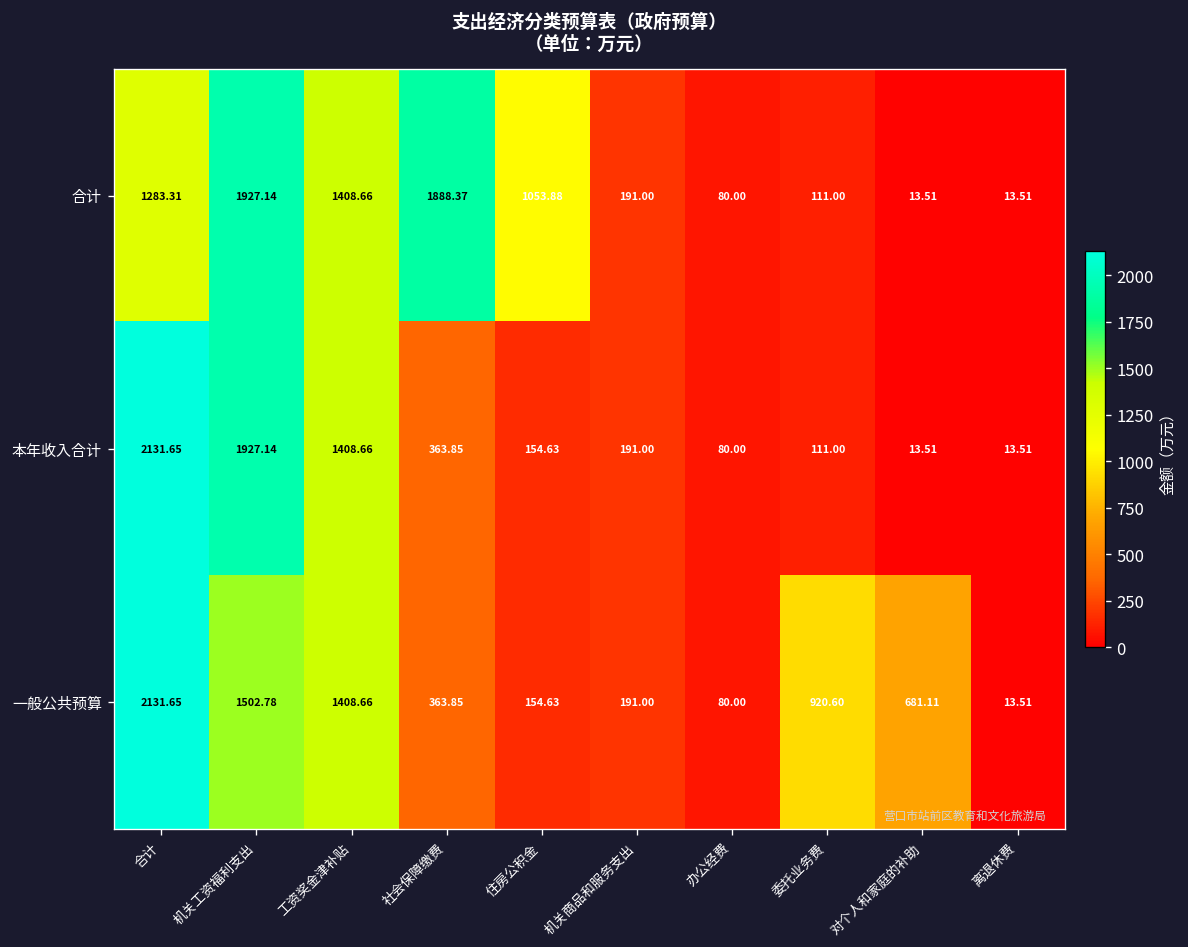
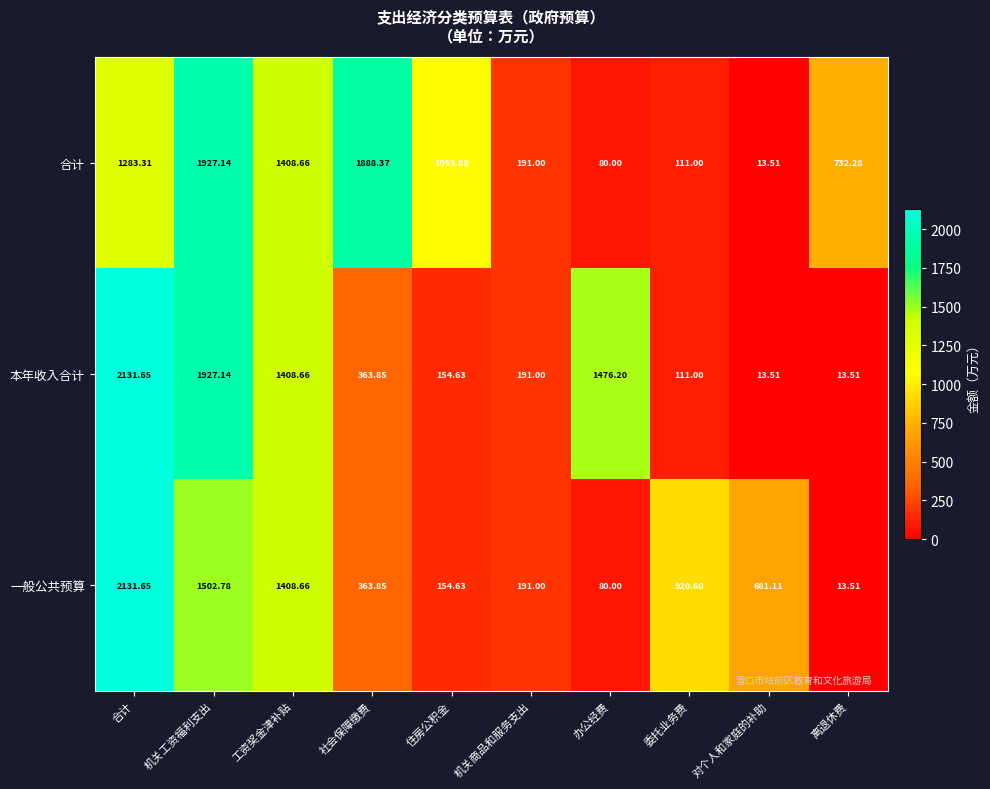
  {
    "合计": {
      "合计": 1283.31,
      "机关工资福利支出": 1927.14,
      "工资奖金津补贴": 1408.66,
      "社会保障缴费": 1888.37,
      "住房公积金": 1053.88,
      "机关商品和服务支出": 191.00,
      "办公经费": 80.00,
      "委托业务费": 111.00,
      "对个人和家庭的补助": 13.51,
-     "离退休费": 13.51
+     "离退休费": 732.28
    },
    "本年收入合计": {
      "合计": 2131.65,
      "机关工资福利支出": 1927.14,
      "工资奖金津补贴": 1408.66,
      "社会保障缴费": 363.85,
      "住房公积金": 154.63,
      "机关商品和服务支出": 191.00,
-     "办公经费": 80.00,
+     "办公经费": 1476.20,
      "委托业务费": 111.00,
      "对个人和家庭的补助": 13.51,
      "离退休费": 13.51
    },
    "一般公共预算": {
      "合计": 2131.65,
      "机关工资福利支出": 1502.78,
      "工资奖金津补贴": 1408.66,
      "社会保障缴费": 363.85,
      "住房公积金": 154.63,
      "机关商品和服务支出": 191.00,
      "办公经费": 80.00,
      "委托业务费": 920.60,
      "离退休费": 13.51
    }
  }
